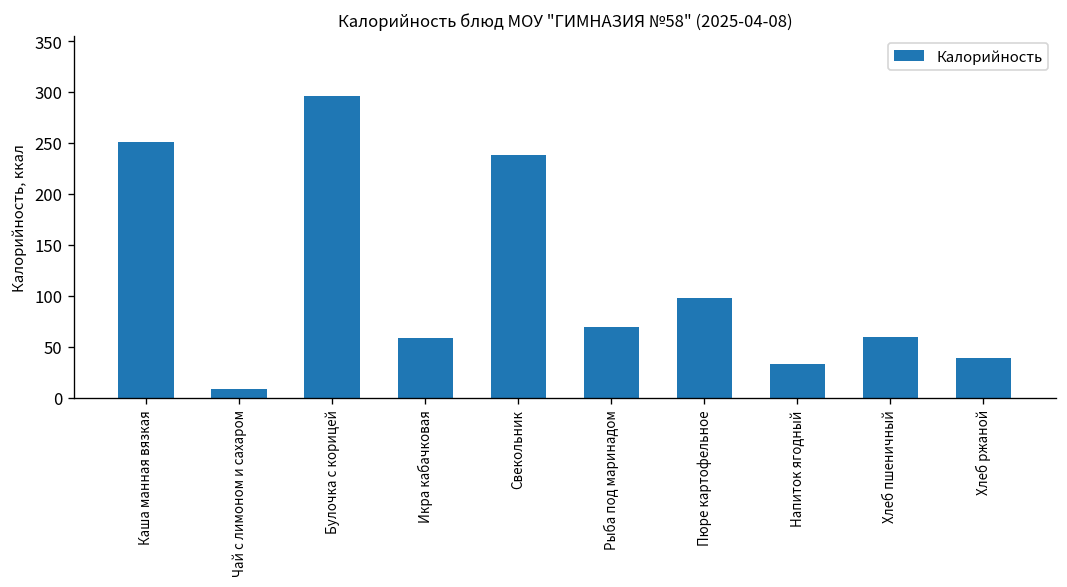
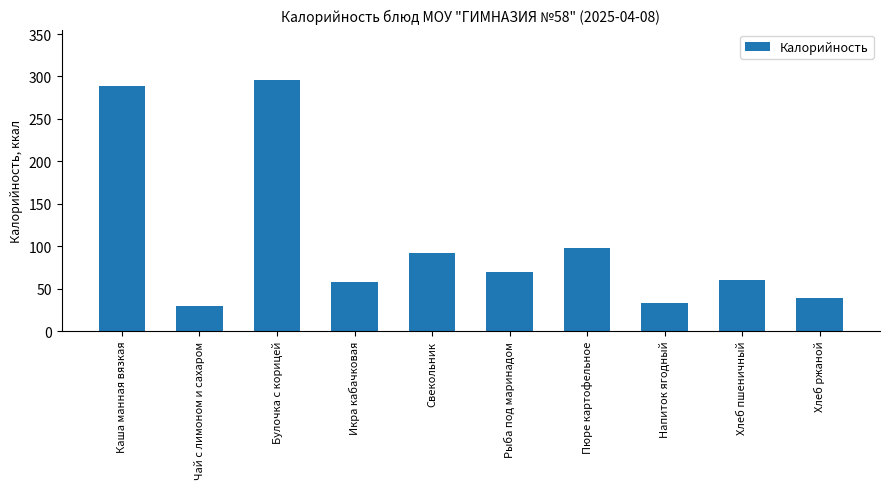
  {
-   "Каша манная вязкая": 250,
-   "Чай с лимоном и сахаром": 10,
+   "Каша манная вязкая": 290,
+   "Чай с лимоном и сахаром": 30,
    "Булочка с корицей": 300,
    "Икра кабачковая": 60,
-   "Свекольник": 240,
+   "Свекольник": 90,
    "Рыба под маринадом": 70,
    "Пюре картофельное": 100,
    "Напиток ягодный": 30,
    "Хлеб пшеничный": 60,
    "Хлеб ржаной": 40
  }
